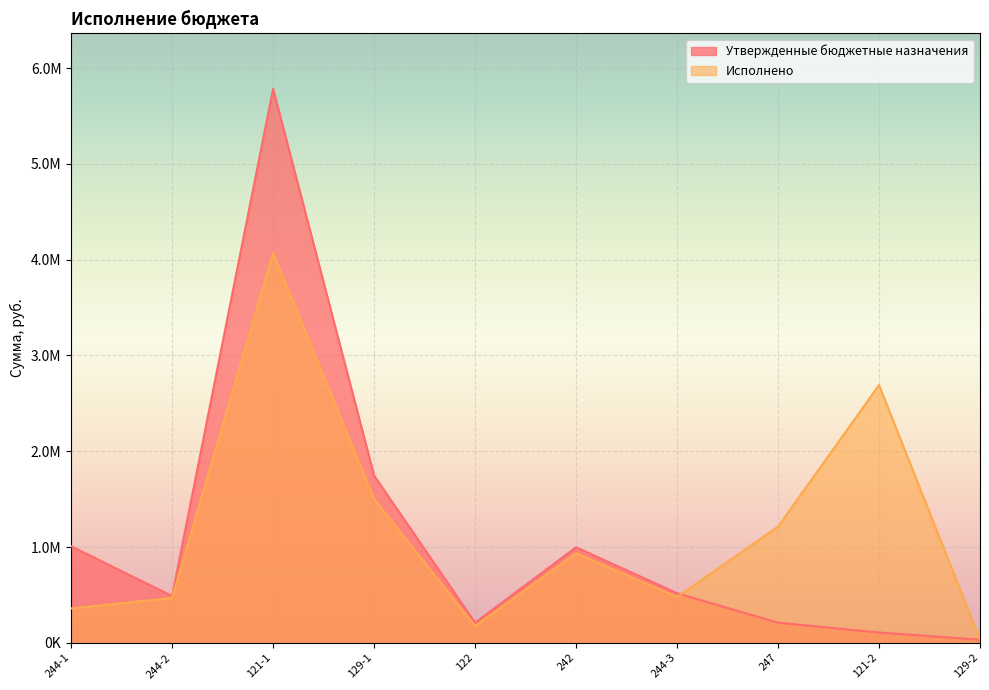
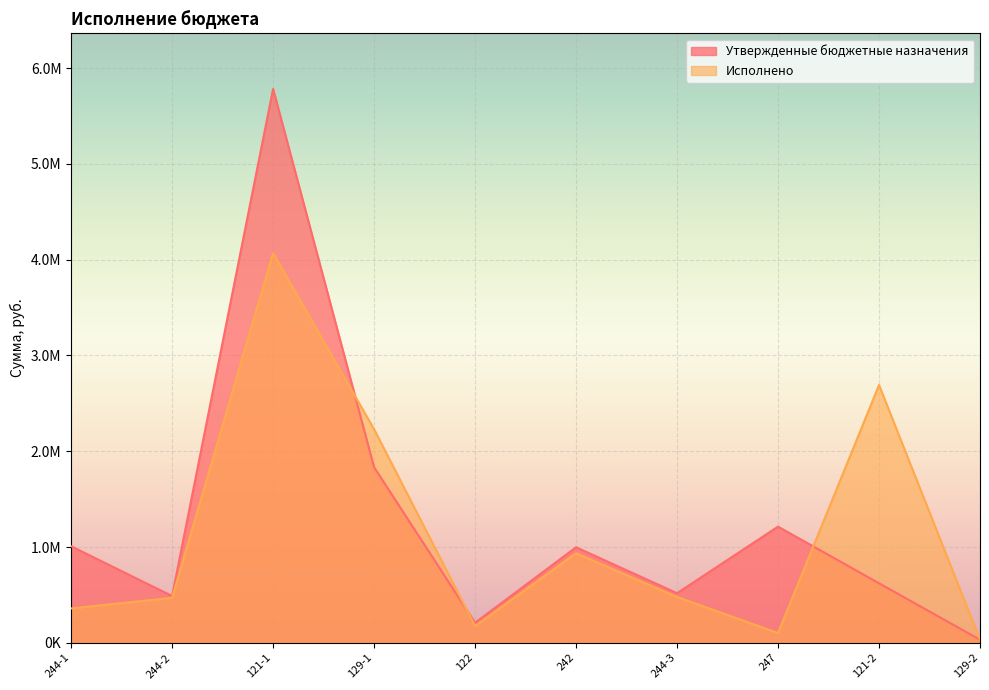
  {
    "Утвержденные бюджетные назначения": {
      "244-1": 1000000,
      "121-1": 5800000,
-     "129-1": 1700000,
+     "129-1": 1800000,
      "122": 200000,
      "242": 1000000,
      "244-3": 500000,
-     "247": 200000,
-     "121-2": 100000
+     "247": 1200000,
+     "121-2": 600000
    },
    "Исполнено": {
      "244-1": 400000,
      "121-1": 4100000,
-     "129-1": 1500000,
+     "129-1": 2200000,
      "122": 200000,
      "242": 900000,
      "244-3": 500000,
-     "247": 1200000,
+     "247": 100000,
      "121-2": 2700000
    }
  }
